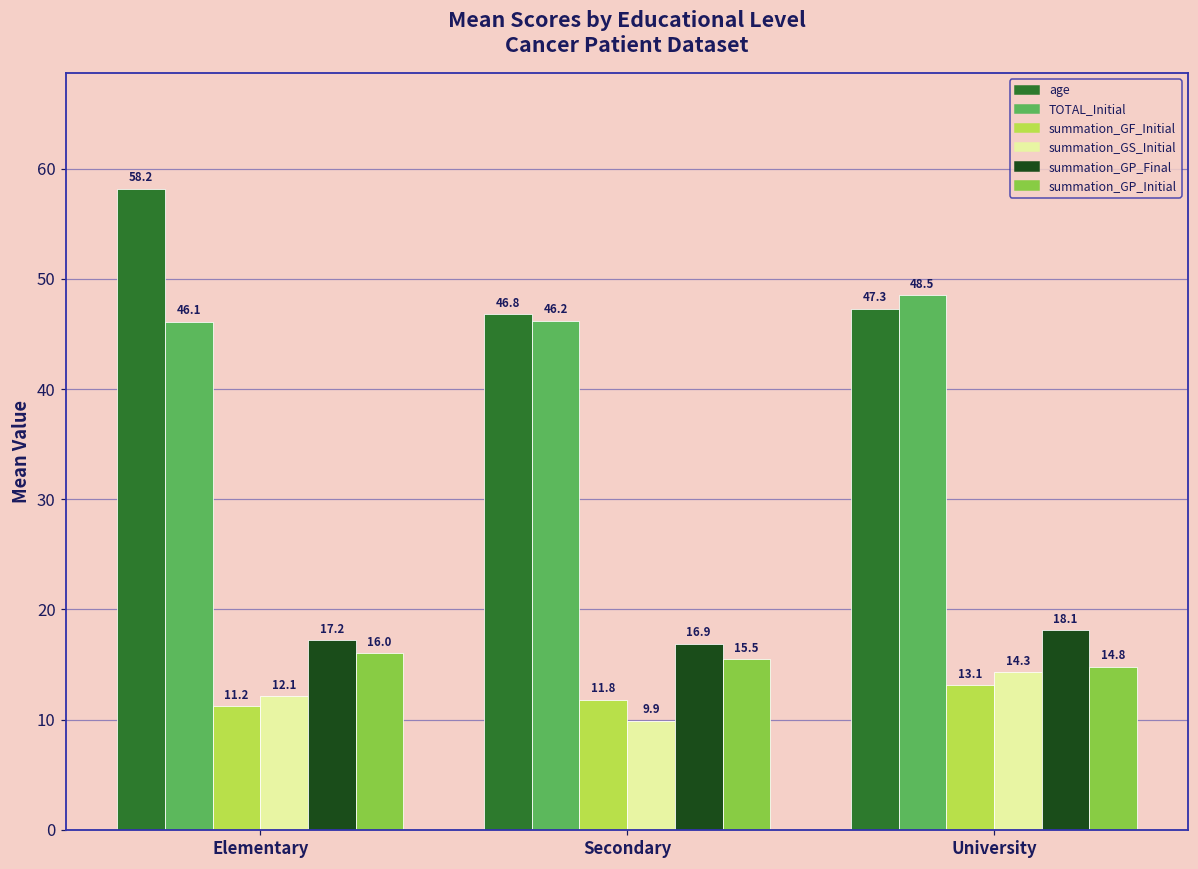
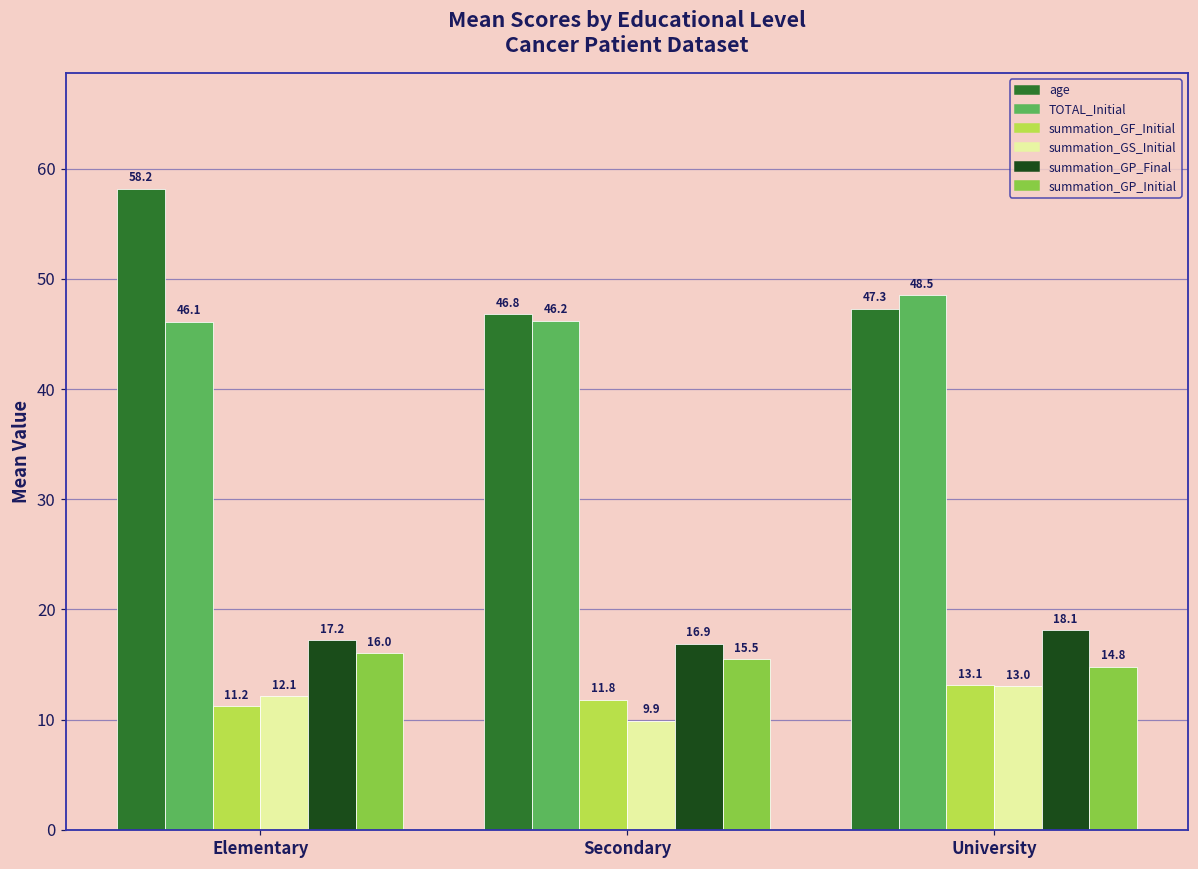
  {
    "summation_GS_Initial": {
      "Elementary": 12.1,
      "Secondary": 9.9,
-     "University": 14.3
+     "University": 13.0
    }
  }
